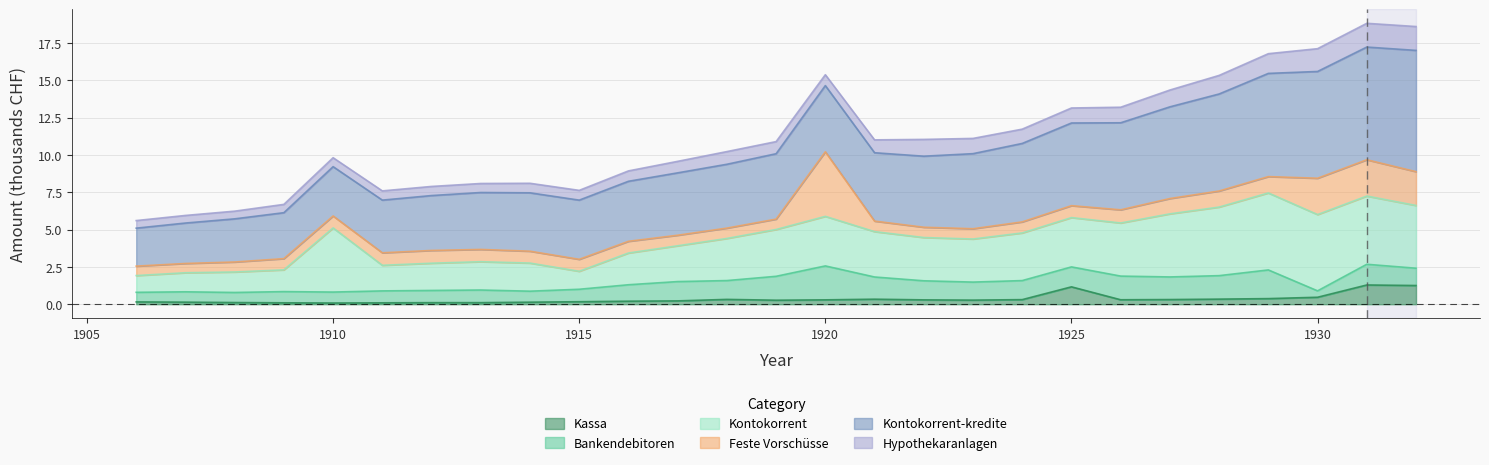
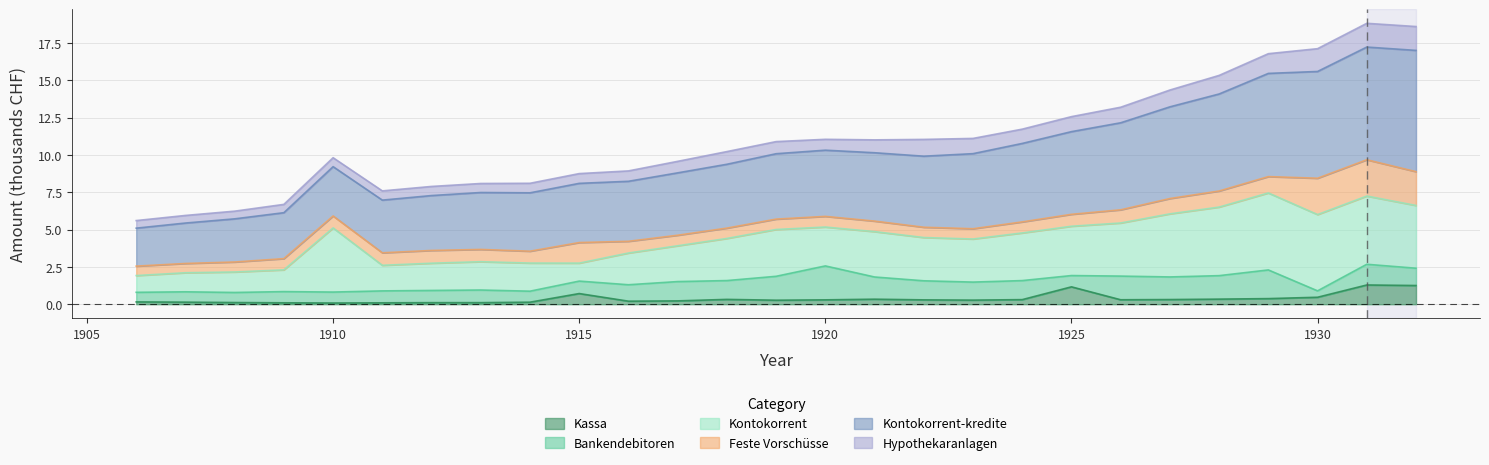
  {
    "Kassa": {
      "1910": 0.1,
-     "1915": 0.2,
+     "1915": 0.7,
      "1920": 0.3,
      "1925": 1.2,
      "1930": 0.5
    },
    "Bankendebitoren": {
      "1910": 0.7,
      "1915": 0.8,
      "1920": 2.3,
-     "1925": 1.3,
+     "1925": 0.8,
      "1930": 0.4
    },
    "Kontokorrent": {
      "1910": 4.3,
      "1915": 1.2,
-     "1920": 3.3,
+     "1920": 2.6,
      "1925": 3.3,
      "1930": 5.1
    },
    "Feste Vorschüsse": {
      "1910": 0.8,
-     "1915": 0.8,
-     "1920": 4.3,
+     "1915": 1.4,
+     "1920": 0.7,
      "1925": 0.8,
      "1930": 2.4
    }
  }
